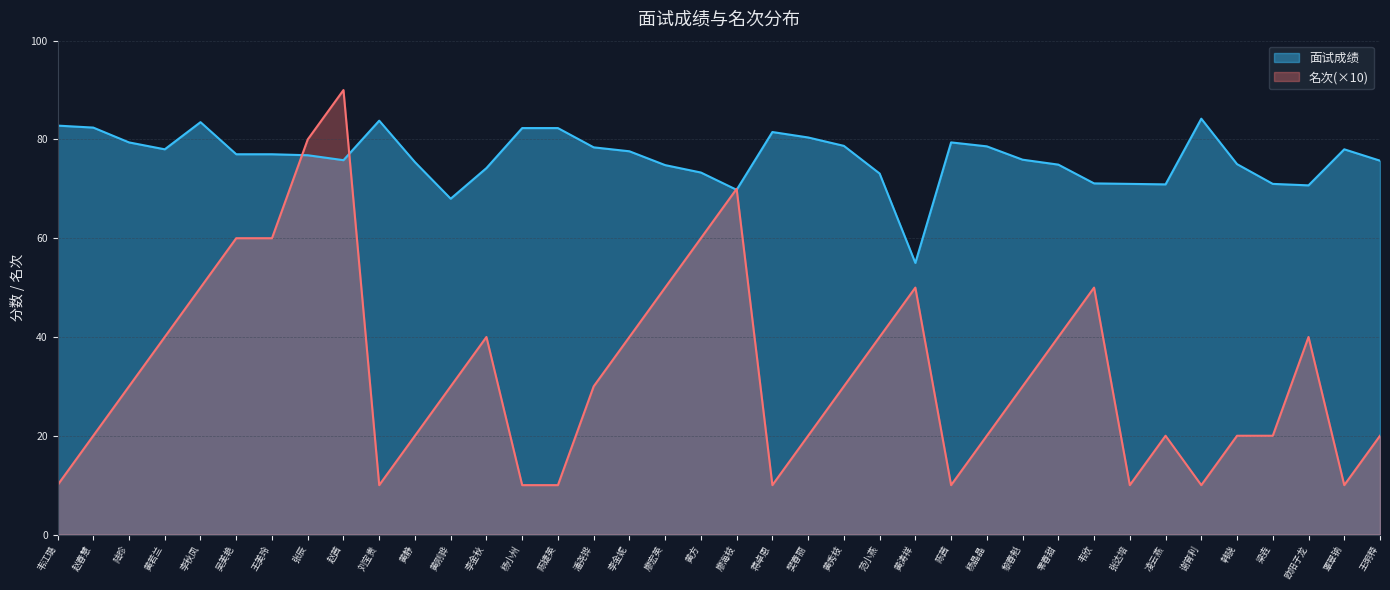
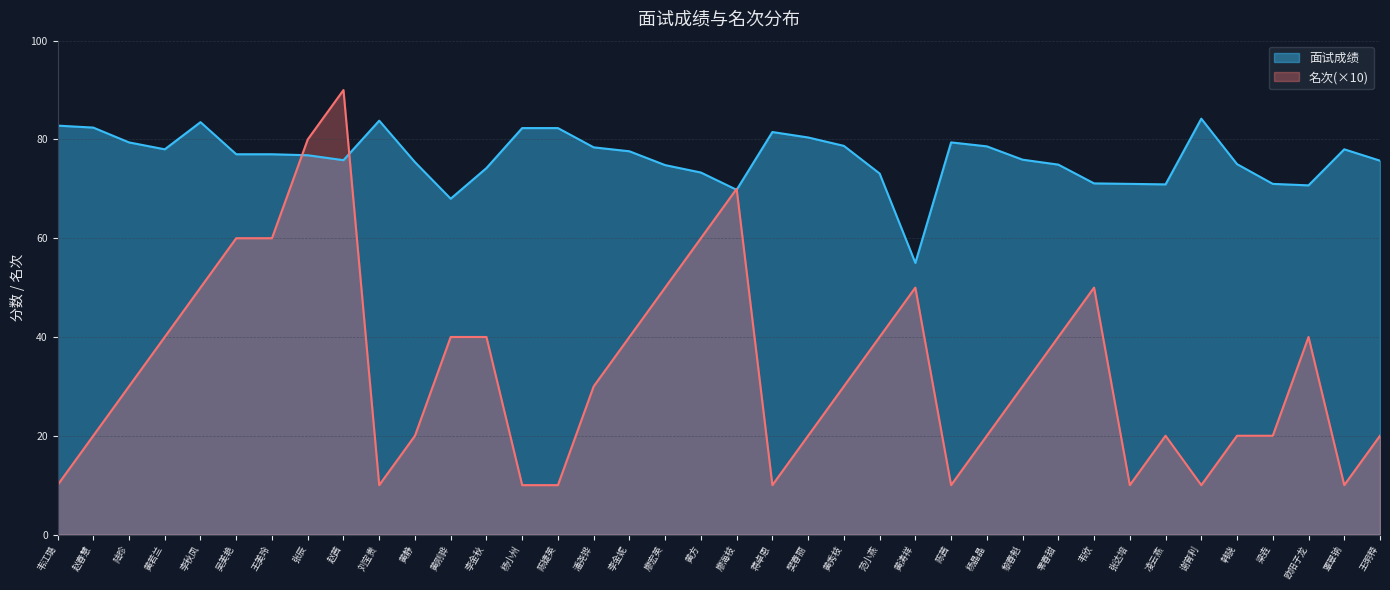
  {
    "面试成绩": {
      "韦江璐": 83,
      "赵春慧": 82,
      "陆珍": 79,
      "黄若兰": 78,
      "李秋凤": 84,
      "吴美艳": 77,
      "王美玲": 77,
      "张辰": 77,
      "赵茜": 76,
      "刘宝贵": 84,
      "黄静": 75,
      "黄刚骅": 68,
      "李金秋": 74,
      "杨小州": 82,
      "陈婕英": 82,
      "潘尧铧": 78,
      "李金妮": 78,
      "廖宏英": 75,
      "黄方": 73,
      "蒋卓恩": 82,
      "樊春丽": 80,
      "黄秀枝": 79,
      "范小燕": 73,
      "黄涛祥": 55,
      "陈茜": 79,
      "杨晶晶": 79,
      "黎春魁": 76,
      "零春甜": 75,
      "韦欣": 71,
      "张达培": 71,
      "凌云燕": 71,
      "谢育利": 84,
      "韩骁": 75,
      "梁垚": 71,
      "欧阳子龙": 71,
      "覃翠钠": 78,
      "王明释": 76
    },
    "名次(×10)": {
      "韦江璐": 10,
      "赵春慧": 20,
      "陆珍": 30,
      "黄若兰": 40,
      "李秋凤": 50,
      "吴美艳": 60,
      "王美玲": 60,
      "张辰": 80,
      "赵茜": 90,
      "刘宝贵": 10,
      "黄静": 20,
-     "黄刚骅": 30,
+     "黄刚骅": 40,
      "李金秋": 40,
      "杨小州": 10,
      "陈婕英": 10,
      "潘尧铧": 30,
      "李金妮": 40,
      "廖宏英": 50,
      "黄方": 60,
      "蒋卓恩": 10,
      "樊春丽": 20,
      "黄秀枝": 30,
      "范小燕": 40,
      "黄涛祥": 50,
      "陈茜": 10,
      "杨晶晶": 20,
      "黎春魁": 30,
      "零春甜": 40,
      "韦欣": 50,
      "张达培": 10,
      "凌云燕": 20,
      "谢育利": 10,
      "韩骁": 20,
      "梁垚": 20,
      "欧阳子龙": 40,
      "覃翠钠": 10,
      "王明释": 20
    }
  }
